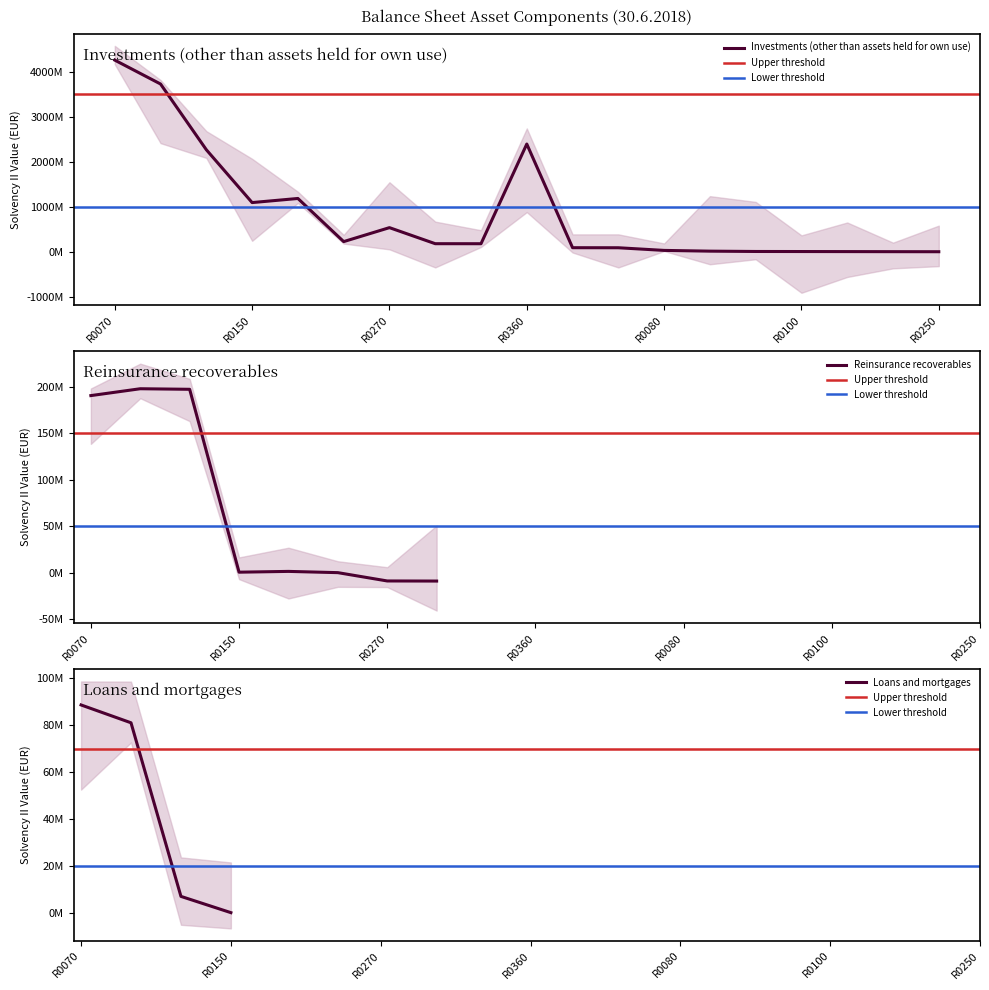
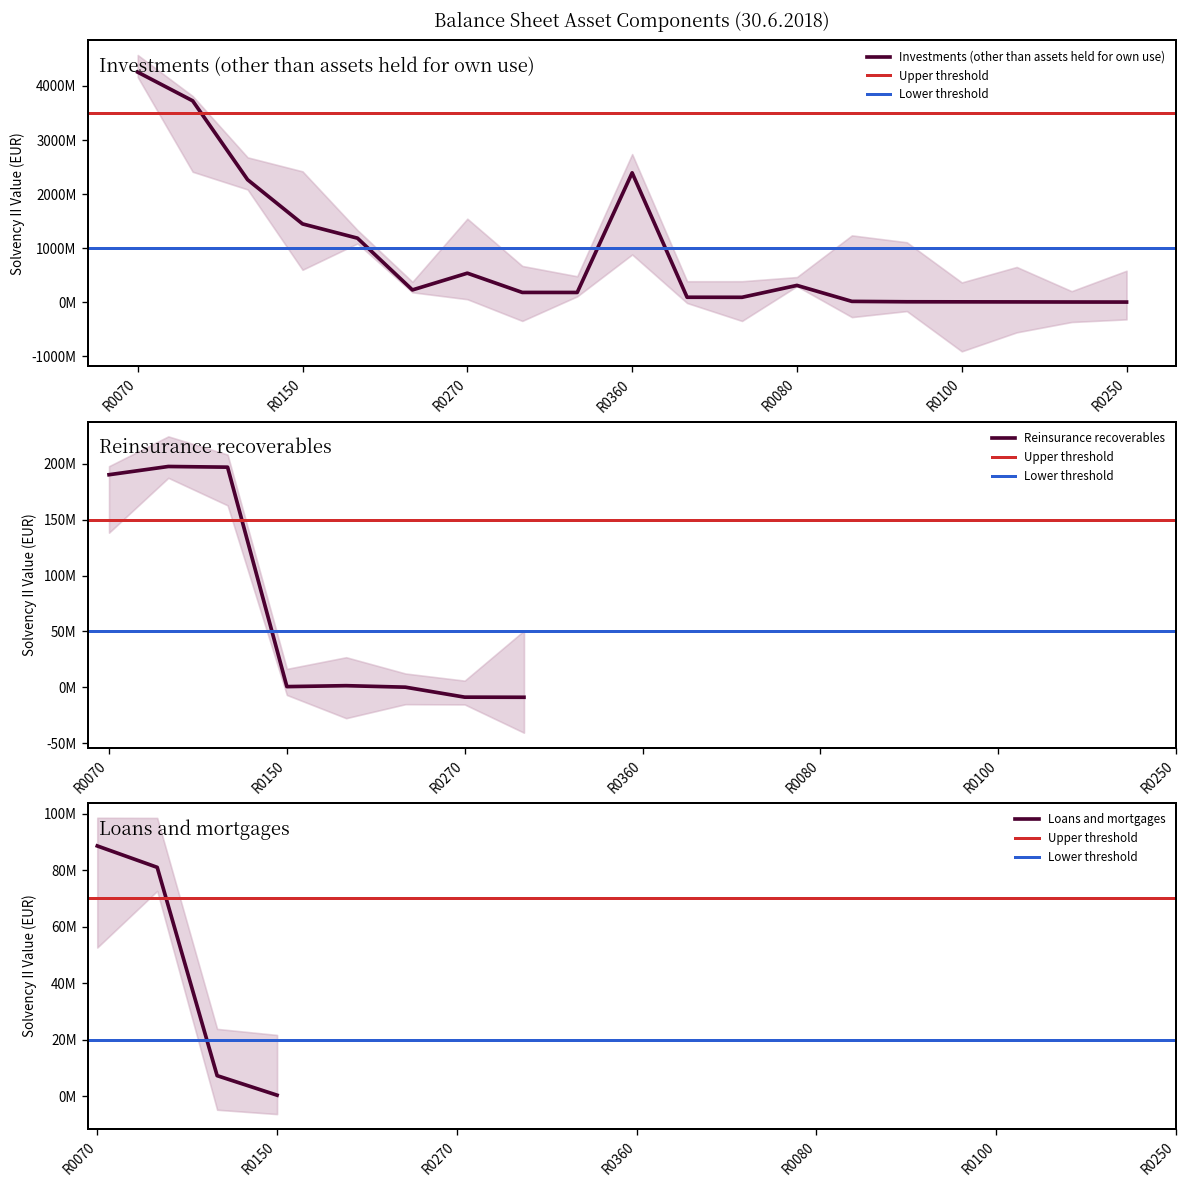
  {
    "Balance Sheet Asset Components (30.6.2018)": {
      "Investments (other than assets held for own use)": {
        "R0070": 4300000000,
-       "R0150": 1100000000,
+       "R0150": 1400000000,
        "R0270": 500000000,
        "R0360": 2400000000,
-       "R0080": 0,
+       "R0080": 300000000,
        "R0100": 0,
        "R0250": 0
      }
    }
  }
